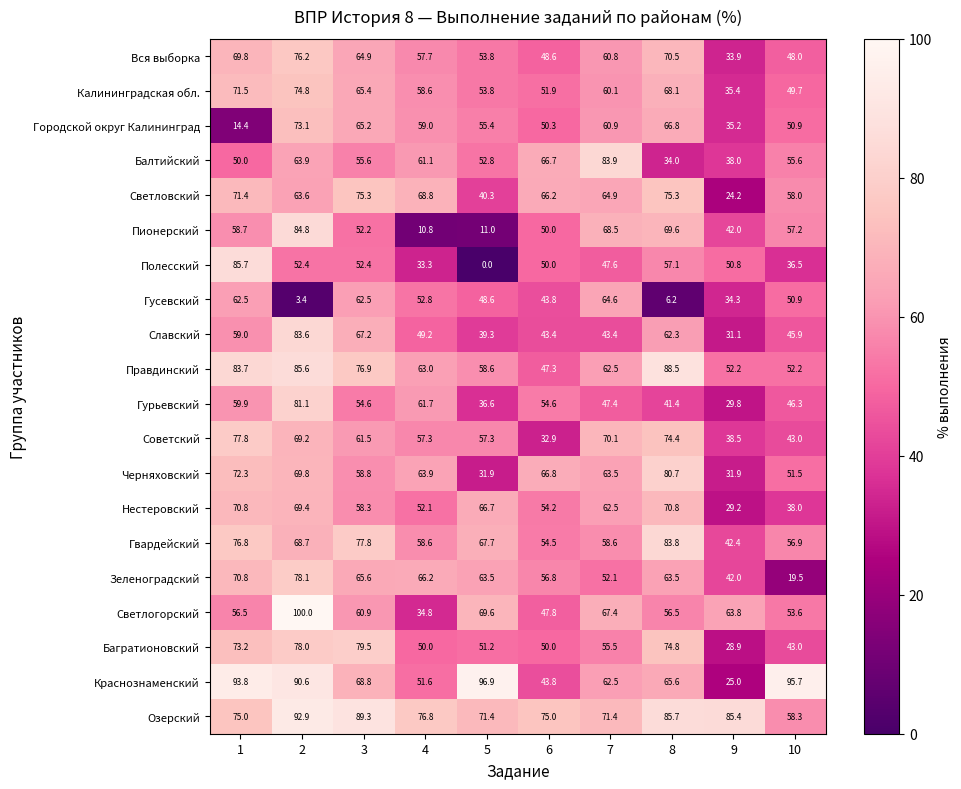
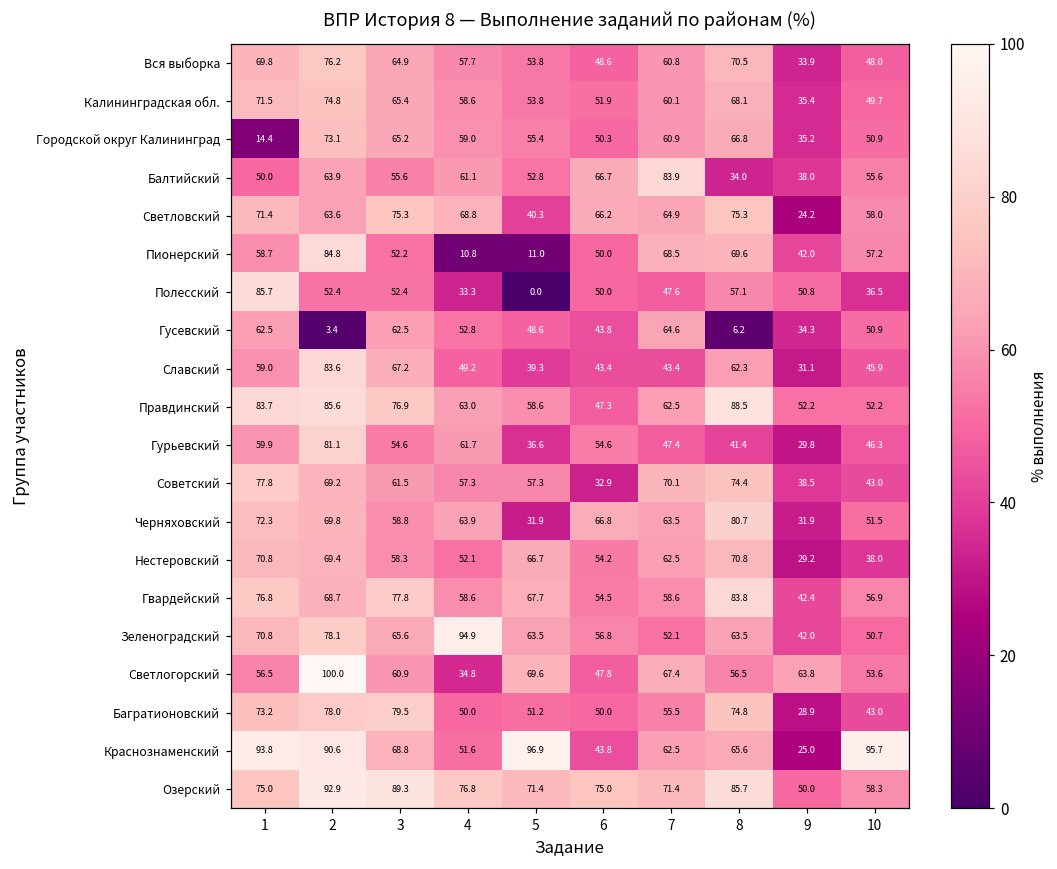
  {
    "Вся выборка": {
      "1": 69.8,
      "2": 76.2,
      "3": 64.9,
      "4": 57.7,
      "5": 53.8,
      "6": 48.6,
      "7": 60.8,
      "8": 70.5,
      "9": 33.9,
      "10": 48.0
    },
    "Калининградская обл.": {
      "1": 71.5,
      "2": 74.8,
      "3": 65.4,
      "4": 58.6,
      "5": 53.8,
      "6": 51.9,
      "7": 60.1,
      "8": 68.1,
      "9": 35.4,
      "10": 49.7
    },
    "Городской округ Калининград": {
      "1": 14.4,
      "2": 73.1,
      "3": 65.2,
      "4": 59.0,
      "5": 55.4,
      "6": 50.3,
      "7": 60.9,
      "8": 66.8,
      "9": 35.2,
      "10": 50.9
    },
    "Балтийский": {
      "1": 50.0,
      "2": 63.9,
      "3": 55.6,
      "4": 61.1,
      "5": 52.8,
      "6": 66.7,
      "7": 83.9,
      "8": 34.0,
      "9": 38.0,
      "10": 55.6
    },
    "Светловский": {
      "1": 71.4,
      "2": 63.6,
      "3": 75.3,
      "4": 68.8,
      "5": 40.3,
      "6": 66.2,
      "7": 64.9,
      "8": 75.3,
      "9": 24.2,
      "10": 58.0
    },
    "Пионерский": {
      "1": 58.7,
      "2": 84.8,
      "3": 52.2,
      "4": 10.8,
      "5": 11.0,
      "6": 50.0,
      "7": 68.5,
      "8": 69.6,
      "9": 42.0,
      "10": 57.2
    },
    "Полесский": {
      "1": 85.7,
      "2": 52.4,
      "3": 52.4,
      "4": 33.3,
      "5": 0.0,
      "6": 50.0,
      "7": 47.6,
      "8": 57.1,
      "9": 50.8,
      "10": 36.5
    },
    "Гусевский": {
      "1": 62.5,
      "2": 3.4,
      "3": 62.5,
      "4": 52.8,
      "5": 48.6,
      "6": 43.8,
      "7": 64.6,
      "8": 6.2,
      "9": 34.3,
      "10": 50.9
    },
    "Славский": {
      "1": 59.0,
      "2": 83.6,
      "3": 67.2,
      "4": 49.2,
      "5": 39.3,
      "6": 43.4,
      "7": 43.4,
      "8": 62.3,
      "9": 31.1,
      "10": 45.9
    },
    "Правдинский": {
      "1": 83.7,
      "2": 85.6,
      "3": 76.9,
      "4": 63.0,
      "5": 58.6,
      "6": 47.3,
      "7": 62.5,
      "8": 88.5,
      "9": 52.2,
      "10": 52.2
    },
    "Гурьевский": {
      "1": 59.9,
      "2": 81.1,
      "3": 54.6,
      "4": 61.7,
      "5": 36.6,
      "6": 54.6,
      "7": 47.4,
      "8": 41.4,
      "9": 29.8,
      "10": 46.3
    },
    "Советский": {
      "1": 77.8,
      "2": 69.2,
      "3": 61.5,
      "4": 57.3,
      "5": 57.3,
      "6": 32.9,
      "7": 70.1,
      "8": 74.4,
      "9": 38.5,
      "10": 43.0
    },
    "Черняховский": {
      "1": 72.3,
      "2": 69.8,
      "3": 58.8,
      "4": 63.9,
      "5": 31.9,
      "6": 66.8,
      "7": 63.5,
      "8": 80.7,
      "9": 31.9,
      "10": 51.5
    },
    "Нестеровский": {
      "1": 70.8,
      "2": 69.4,
      "3": 58.3,
      "4": 52.1,
      "5": 66.7,
      "6": 54.2,
      "7": 62.5,
      "8": 70.8,
      "9": 29.2,
      "10": 38.0
    },
    "Гвардейский": {
      "1": 76.8,
      "2": 68.7,
      "3": 77.8,
      "4": 58.6,
      "5": 67.7,
      "6": 54.5,
      "7": 58.6,
      "8": 83.8,
      "9": 42.4,
      "10": 56.9
    },
    "Зеленоградский": {
      "1": 70.8,
      "2": 78.1,
      "3": 65.6,
-     "4": 66.2,
+     "4": 94.9,
      "5": 63.5,
      "6": 56.8,
      "7": 52.1,
      "8": 63.5,
      "9": 42.0,
-     "10": 19.5
+     "10": 50.7
    },
    "Светлогорский": {
      "1": 56.5,
      "2": 100.0,
      "3": 60.9,
      "4": 34.8,
      "5": 69.6,
      "6": 47.8,
      "7": 67.4,
      "8": 56.5,
      "9": 63.8,
      "10": 53.6
    },
    "Багратионовский": {
      "1": 73.2,
      "2": 78.0,
      "3": 79.5,
      "4": 50.0,
      "5": 51.2,
      "6": 50.0,
      "7": 55.5,
      "8": 74.8,
      "9": 28.9,
      "10": 43.0
    },
    "Краснознаменский": {
      "1": 93.8,
      "2": 90.6,
      "3": 68.8,
      "4": 51.6,
      "5": 96.9,
      "6": 43.8,
      "7": 62.5,
      "8": 65.6,
      "9": 25.0,
      "10": 95.7
    },
    "Озерский": {
      "1": 75.0,
      "2": 92.9,
      "3": 89.3,
      "4": 76.8,
      "5": 71.4,
      "6": 75.0,
      "7": 71.4,
      "8": 85.7,
-     "9": 85.4,
+     "9": 50.0,
      "10": 58.3
    }
  }
